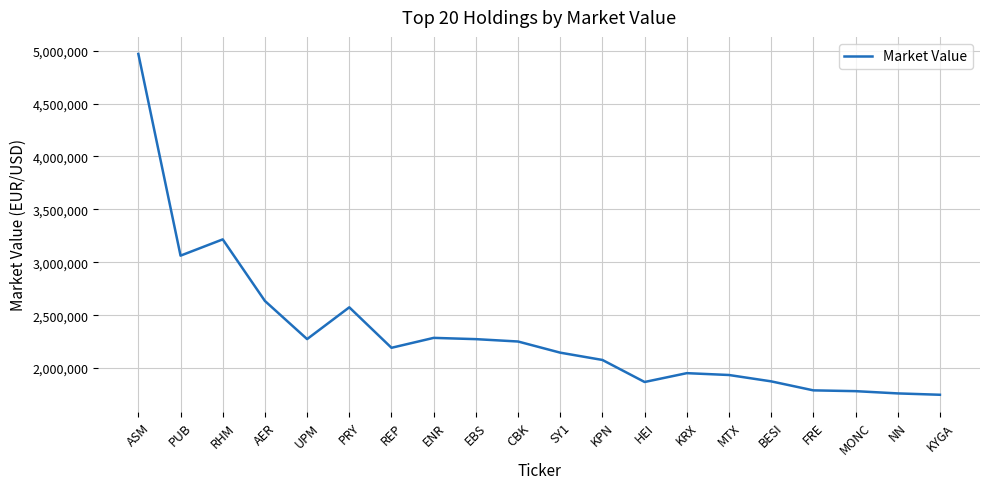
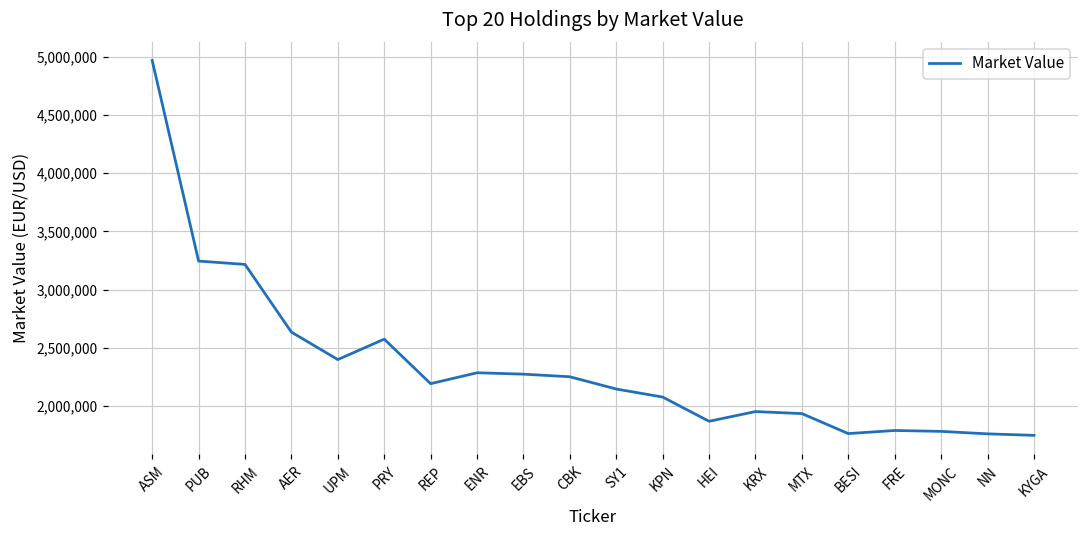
  {
    "ASM": "4,970,000",
-   "PUB": "3,060,000",
+   "PUB": "3,250,000",
    "RHM": "3,220,000",
    "AER": "2,630,000",
-   "UPM": "2,270,000",
+   "UPM": "2,400,000",
    "PRY": "2,570,000",
    "REP": "2,190,000",
    "ENR": "2,290,000",
    "EBS": "2,270,000",
    "CBK": "2,250,000",
    "SY1": "2,150,000",
    "KPN": "2,080,000",
    "HEI": "1,870,000",
    "KRX": "1,950,000",
    "MTX": "1,930,000",
-   "BESI": "1,870,000",
+   "BESI": "1,760,000",
    "FRE": "1,790,000",
    "MONC": "1,780,000",
    "NN": "1,760,000",
    "KYGA": "1,750,000"
  }
